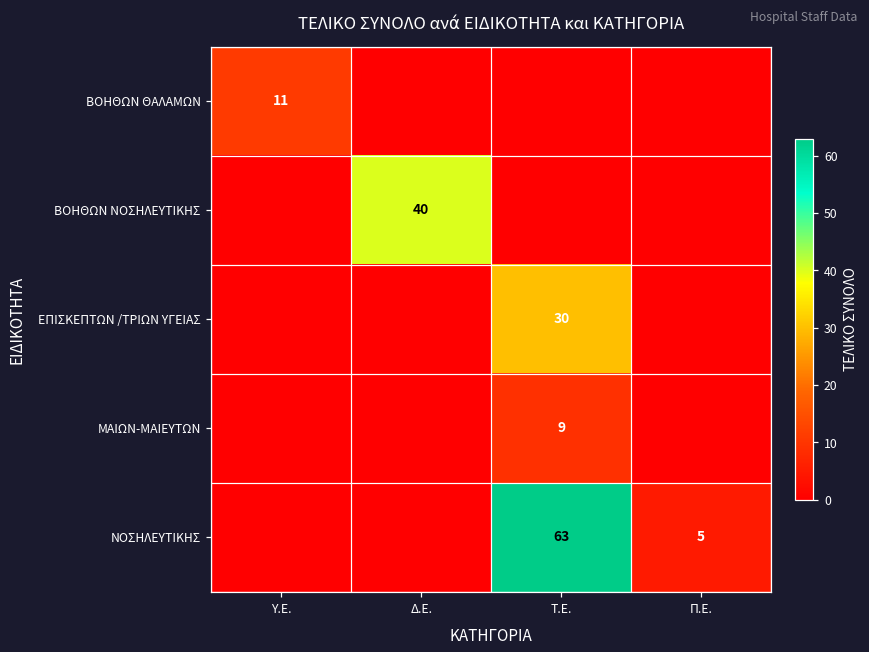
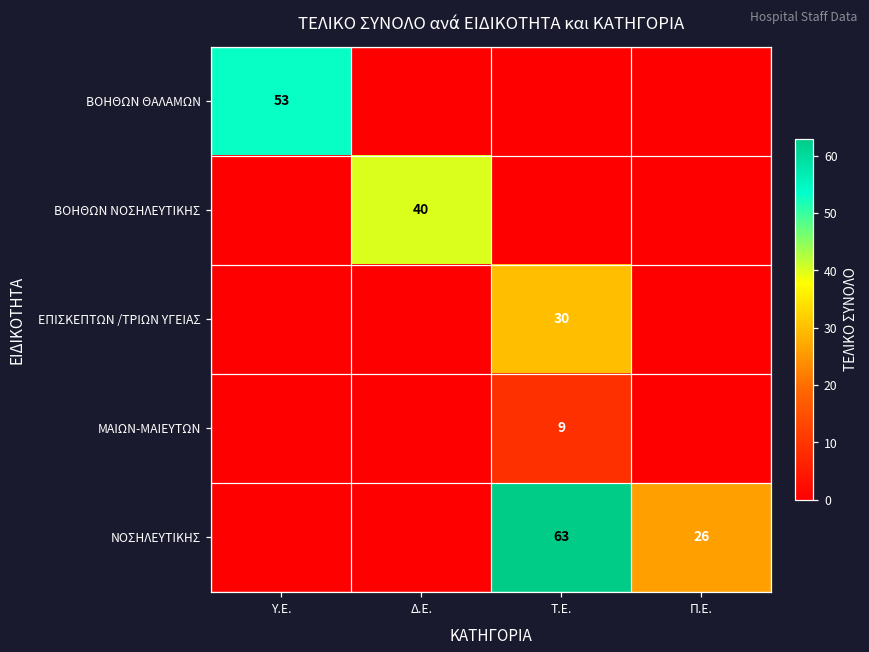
  {
    "ΒΟΗΘΩΝ ΘΑΛΑΜΩΝ": {
-     "Υ.Ε.": 11
+     "Υ.Ε.": 53
    },
    "ΒΟΗΘΩΝ ΝΟΣΗΛΕΥΤΙΚΗΣ": {
      "Δ.Ε.": 40
    },
    "ΕΠΙΣΚΕΠΤΩΝ /ΤΡΙΩΝ ΥΓΕΙΑΣ": {
      "Τ.Ε.": 30
    },
    "ΜΑΙΩΝ-ΜΑΙΕΥΤΩΝ": {
      "Τ.Ε.": 9
    },
    "ΝΟΣΗΛΕΥΤΙΚΗΣ": {
      "Τ.Ε.": 63,
-     "Π.Ε.": 5
+     "Π.Ε.": 26
    }
  }
